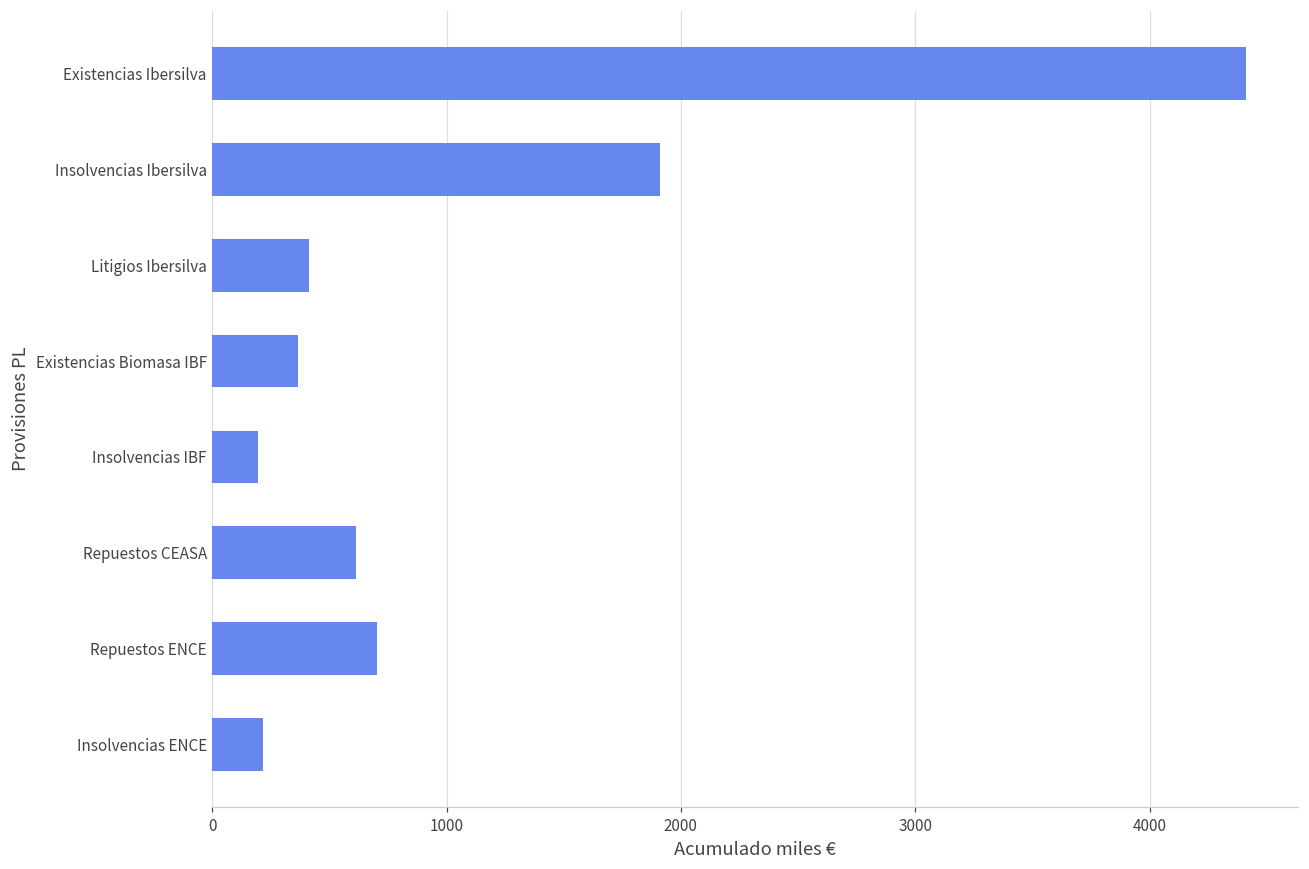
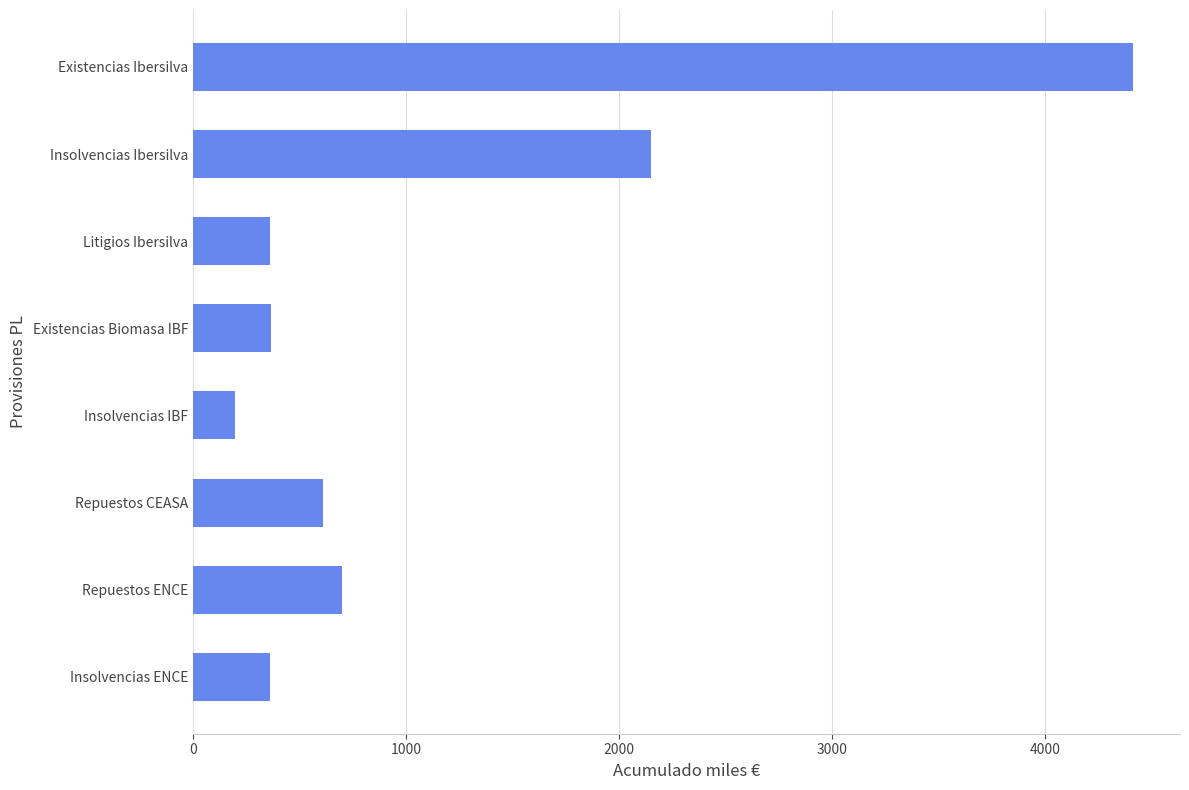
  {
    "Existencias Ibersilva": 4410,
-   "Insolvencias Ibersilva": 1910,
-   "Litigios Ibersilva": 410,
+   "Insolvencias Ibersilva": 2150,
+   "Litigios Ibersilva": 360,
    "Existencias Biomasa IBF": 370,
    "Insolvencias IBF": 200,
    "Repuestos CEASA": 610,
    "Repuestos ENCE": 700,
-   "Insolvencias ENCE": 220
+   "Insolvencias ENCE": 360
  }
